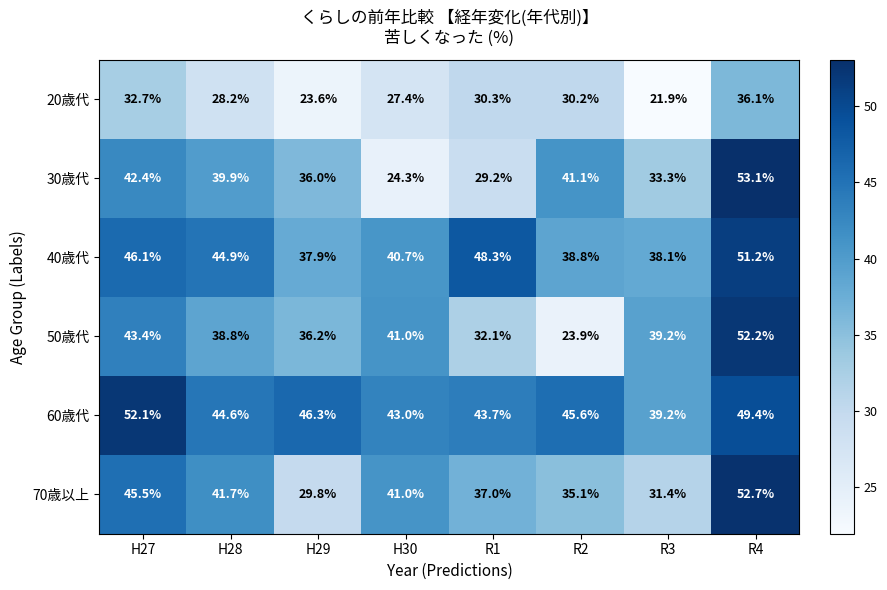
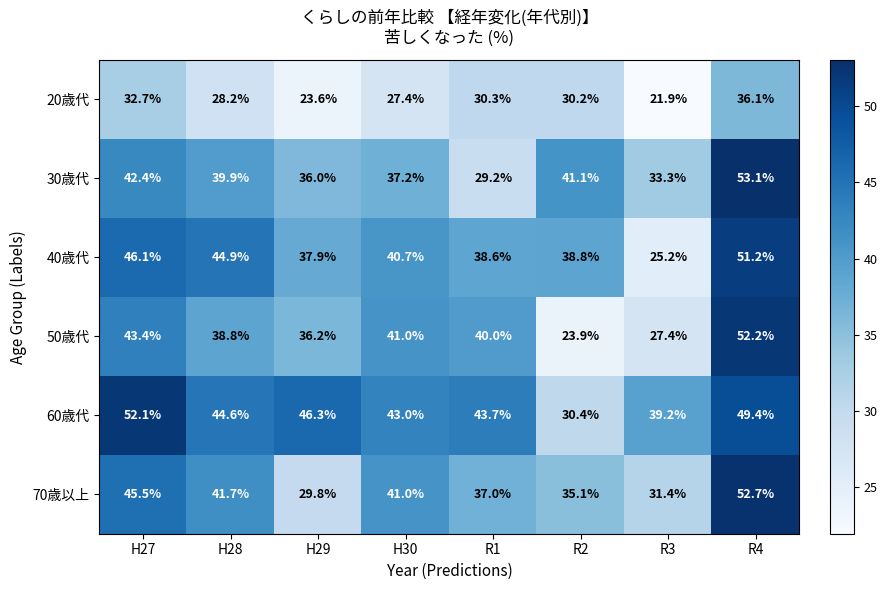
  {
    "20歳代": {
      "H27": "32.7%",
      "H28": "28.2%",
      "H29": "23.6%",
      "H30": "27.4%",
      "R1": "30.3%",
      "R2": "30.2%",
      "R3": "21.9%",
      "R4": "36.1%"
    },
    "30歳代": {
      "H27": "42.4%",
      "H28": "39.9%",
      "H29": "36.0%",
-     "H30": "24.3%",
+     "H30": "37.2%",
      "R1": "29.2%",
      "R2": "41.1%",
      "R3": "33.3%",
      "R4": "53.1%"
    },
    "40歳代": {
      "H27": "46.1%",
      "H28": "44.9%",
      "H29": "37.9%",
      "H30": "40.7%",
-     "R1": "48.3%",
+     "R1": "38.6%",
      "R2": "38.8%",
-     "R3": "38.1%",
+     "R3": "25.2%",
      "R4": "51.2%"
    },
    "50歳代": {
      "H27": "43.4%",
      "H28": "38.8%",
      "H29": "36.2%",
      "H30": "41.0%",
-     "R1": "32.1%",
+     "R1": "40.0%",
      "R2": "23.9%",
-     "R3": "39.2%",
+     "R3": "27.4%",
      "R4": "52.2%"
    },
    "60歳代": {
      "H27": "52.1%",
      "H28": "44.6%",
      "H29": "46.3%",
      "H30": "43.0%",
      "R1": "43.7%",
-     "R2": "45.6%",
+     "R2": "30.4%",
      "R3": "39.2%",
      "R4": "49.4%"
    },
    "70歳以上": {
      "H27": "45.5%",
      "H28": "41.7%",
      "H29": "29.8%",
      "H30": "41.0%",
      "R1": "37.0%",
      "R2": "35.1%",
      "R3": "31.4%",
      "R4": "52.7%"
    }
  }
